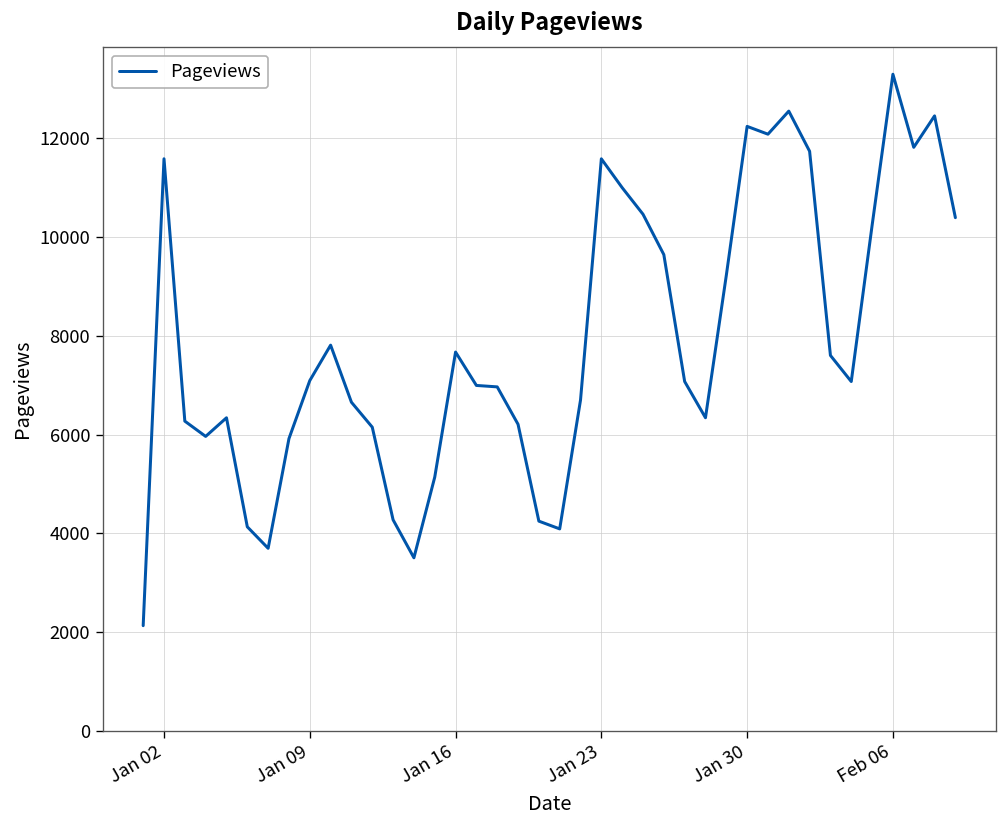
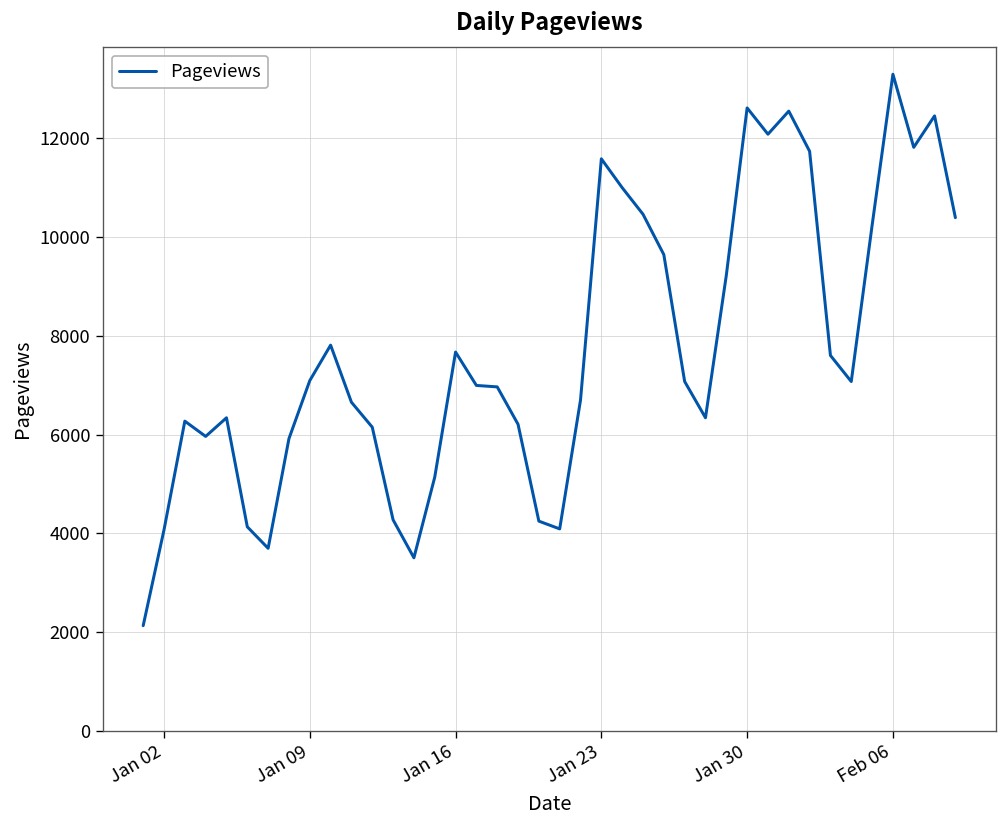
  {
-   "Jan 02": 11600,
+   "Jan 02": 4100,
    "Jan 09": 7100,
    "Jan 16": 7700,
    "Jan 23": 11600,
-   "Jan 30": 12200,
+   "Jan 30": 12600,
    "Feb 06": 13300
  }
